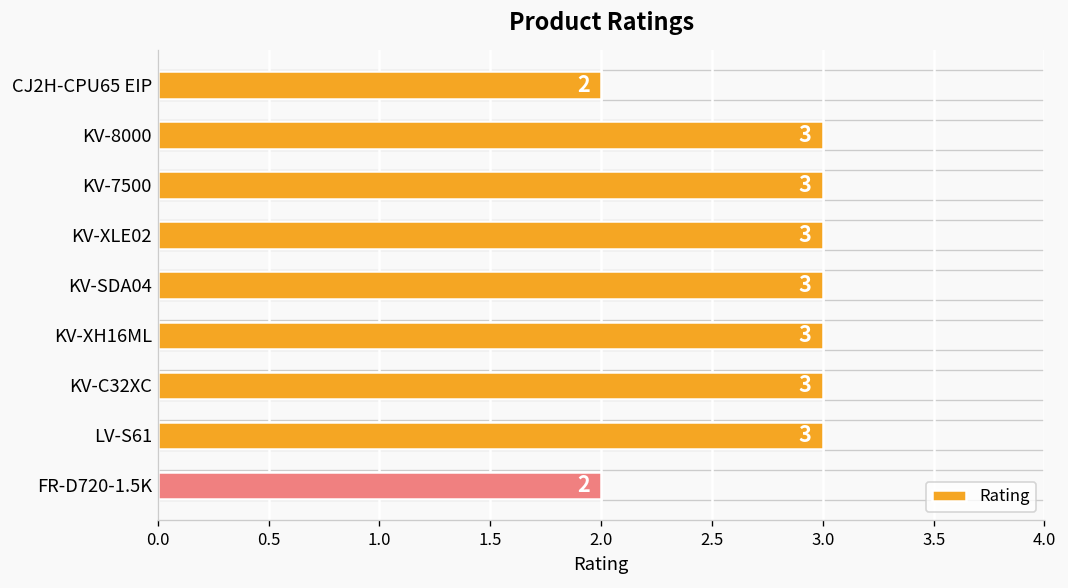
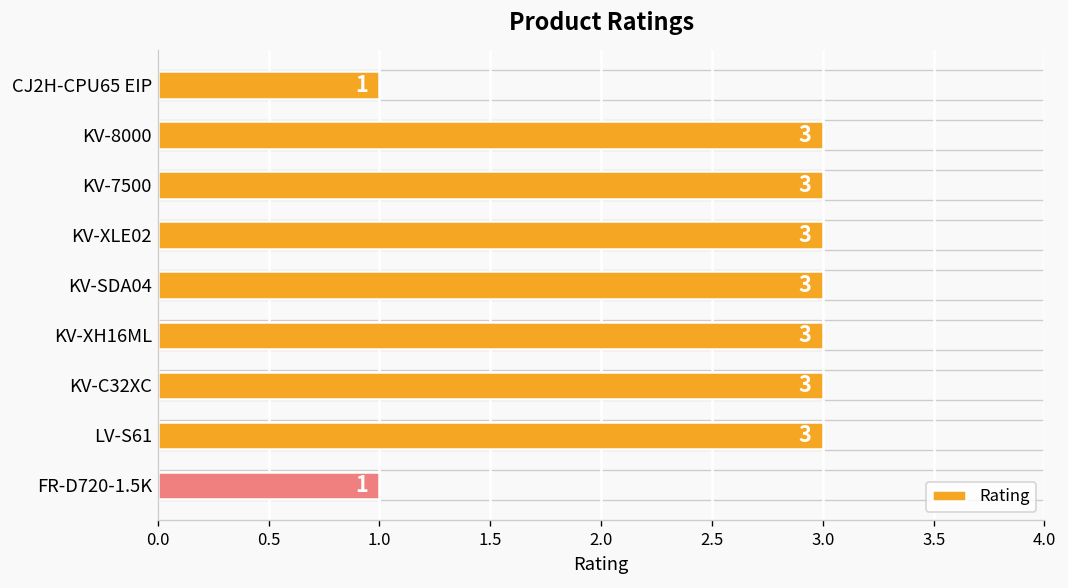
  {
-   "CJ2H-CPU65 EIP": 2,
+   "CJ2H-CPU65 EIP": 1,
    "KV-8000": 3,
    "KV-7500": 3,
    "KV-XLE02": 3,
    "KV-SDA04": 3,
    "KV-XH16ML": 3,
    "KV-C32XC": 3,
    "LV-S61": 3,
-   "FR-D720-1.5K": 2
+   "FR-D720-1.5K": 1
  }
